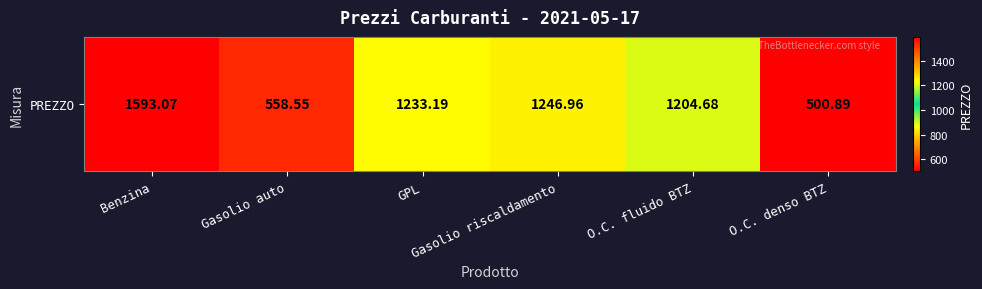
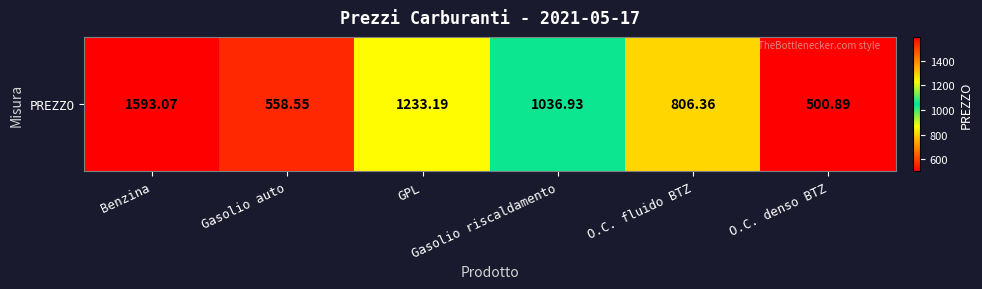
  {
    "PREZZO": {
      "Benzina": 1593.07,
      "Gasolio auto": 558.55,
      "GPL": 1233.19,
-     "Gasolio riscaldamento": 1246.96,
-     "O.C. fluido BTZ": 1204.68
+     "Gasolio riscaldamento": 1036.93,
+     "O.C. fluido BTZ": 806.36
    }
  }
